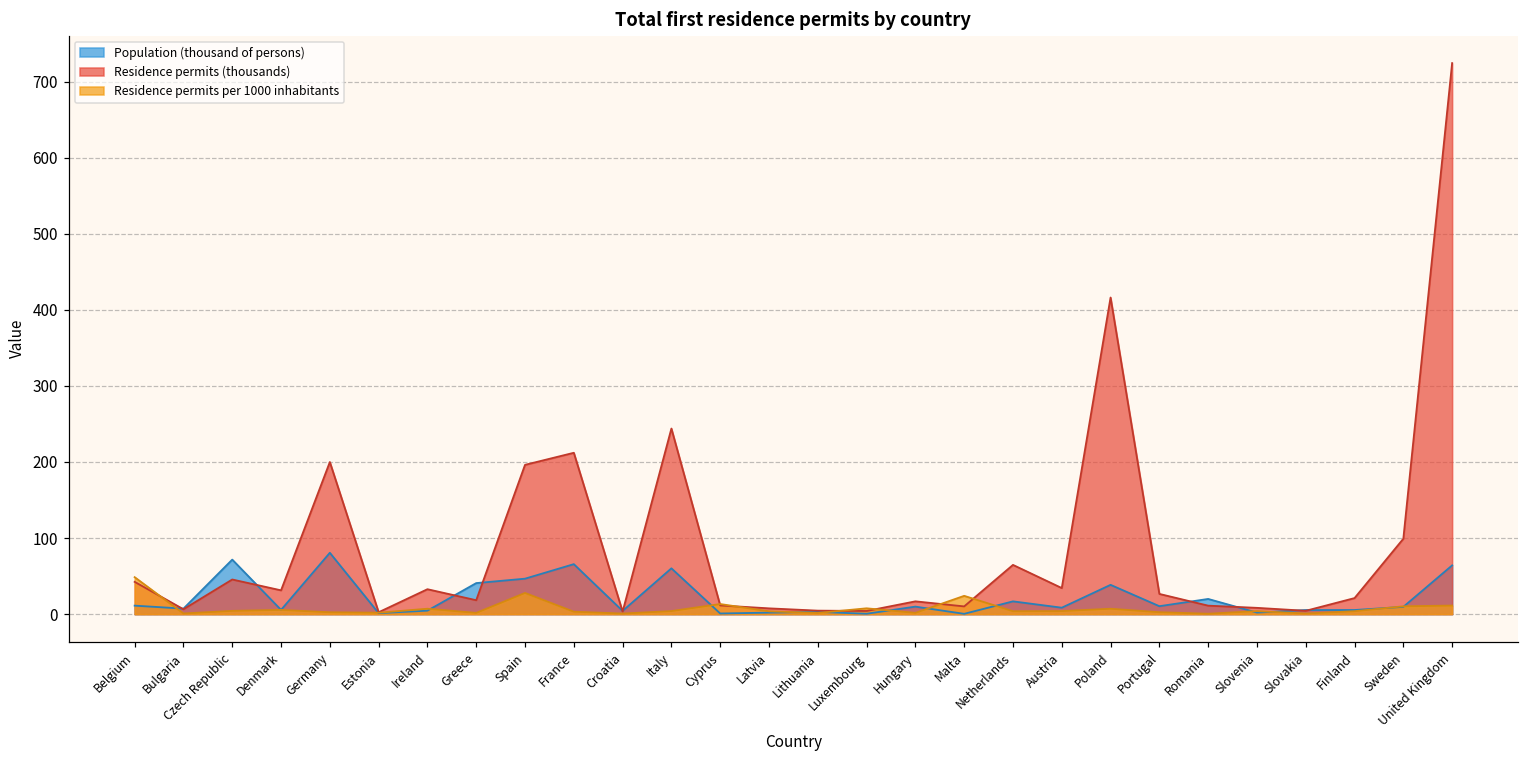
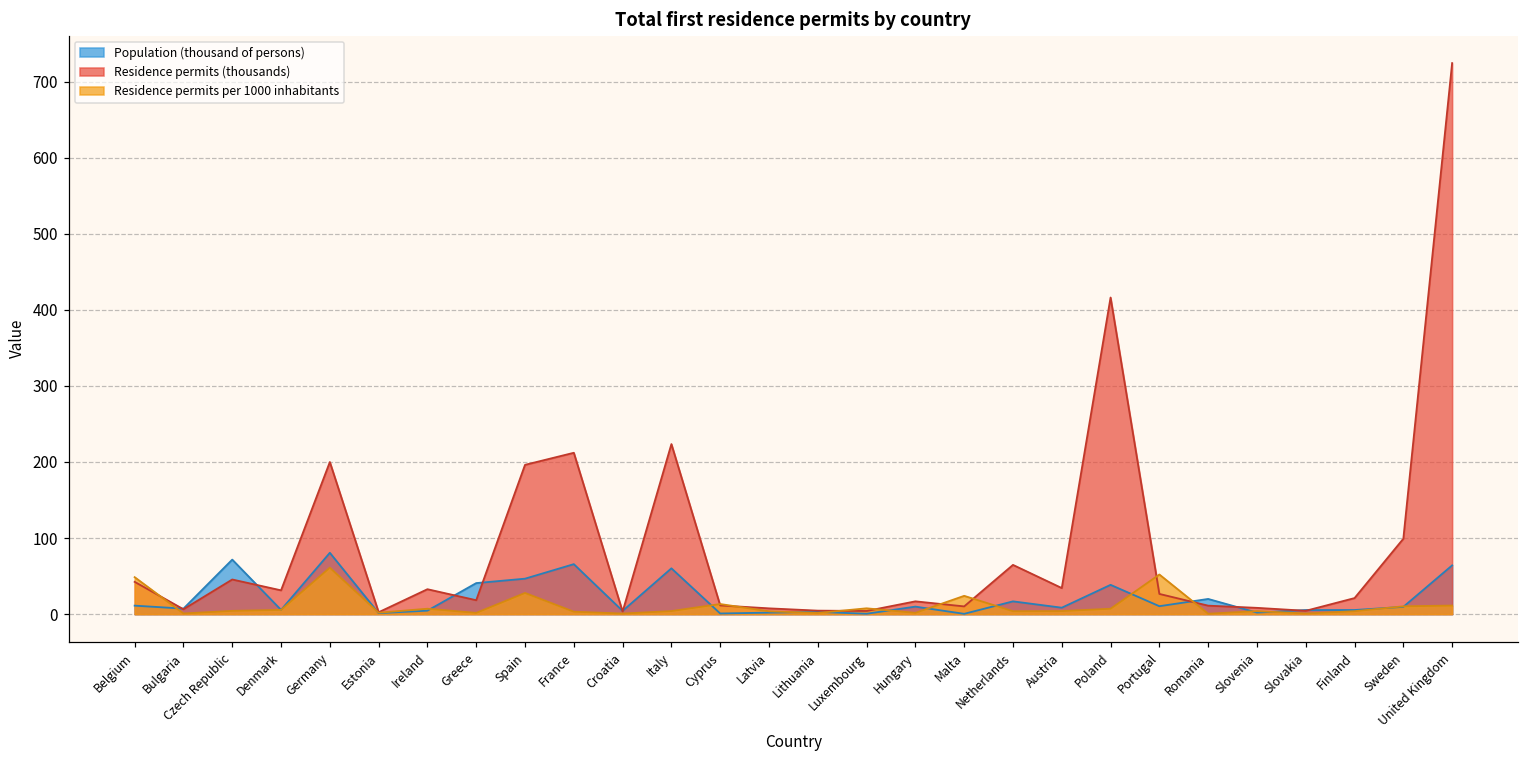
  {
    "Population (thousand of persons)": {
      "Belgium": 10,
      "Czech Republic": 70,
      "Germany": 80,
      "Greece": 40,
      "Spain": 50,
      "France": 70,
      "Italy": 60,
      "Cyprus": 0,
      "Hungary": 10,
      "Malta": 0,
      "Netherlands": 20,
      "Austria": 10,
      "Poland": 40,
      "Portugal": 10,
      "Romania": 20,
      "United Kingdom": 60
    },
    "Residence permits (thousands)": {
      "Belgium": 40,
      "Czech Republic": 50,
      "Denmark": 30,
      "Germany": 200,
      "Ireland": 30,
      "Greece": 20,
      "Spain": 200,
      "France": 210,
-     "Italy": 240,
+     "Italy": 220,
      "Latvia": 10,
      "Hungary": 20,
      "Malta": 10,
      "Netherlands": 60,
      "Austria": 30,
      "Poland": 420,
      "Portugal": 30,
      "Romania": 10,
      "Slovenia": 10,
      "Finland": 20,
      "Sweden": 100,
      "United Kingdom": 720
    },
    "Residence permits per 1000 inhabitants": {
      "Belgium": 50,
      "Bulgaria": 0,
      "Czech Republic": 0,
-     "Germany": 0,
+     "Germany": 60,
      "Greece": 0,
      "Spain": 30,
      "France": 0,
      "Italy": 0,
      "Hungary": 0,
      "Malta": 20,
      "Netherlands": 0,
      "Austria": 0,
      "Poland": 10,
-     "Portugal": 0,
+     "Portugal": 50,
      "Romania": 0,
      "United Kingdom": 10
    }
  }
